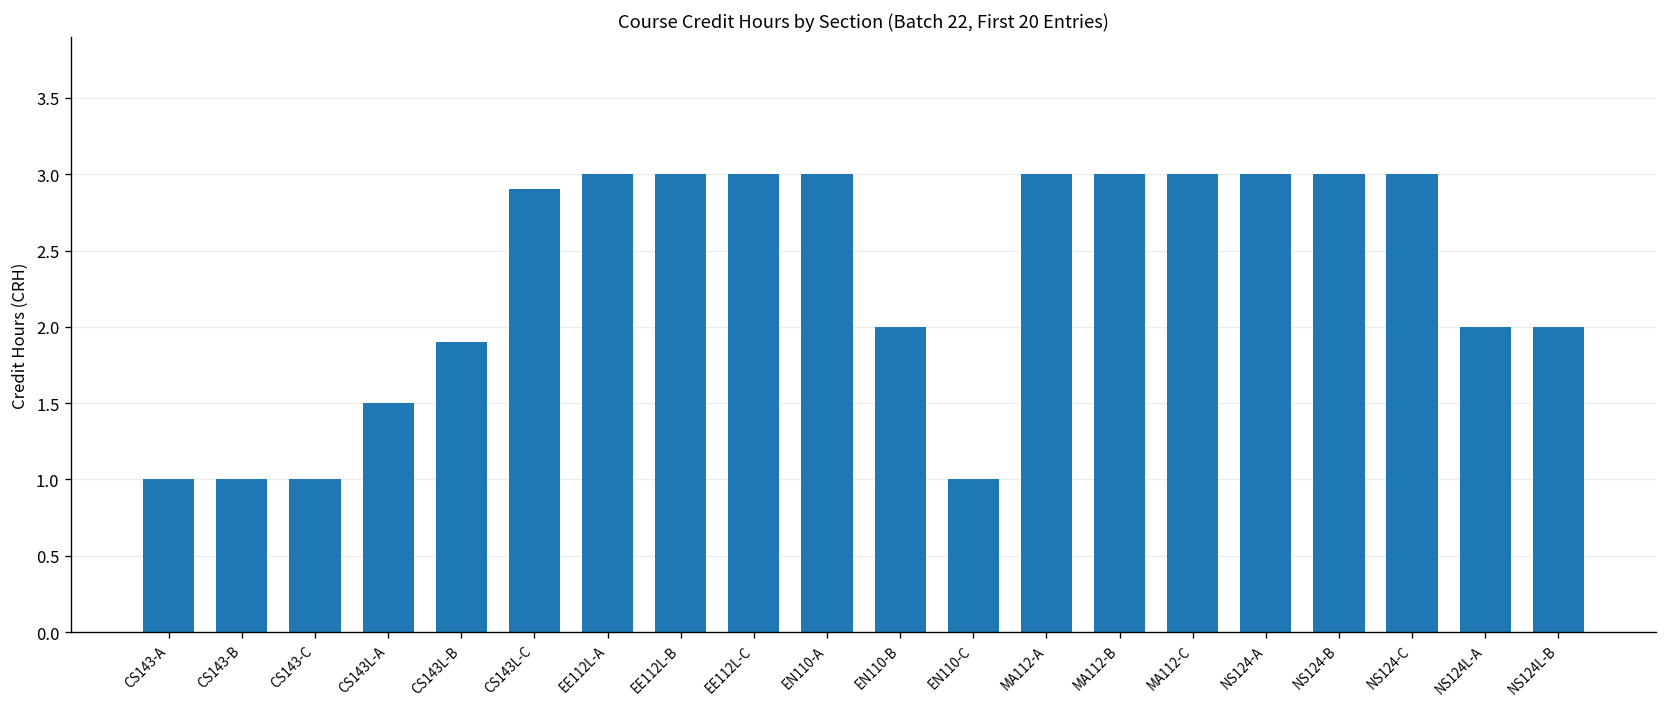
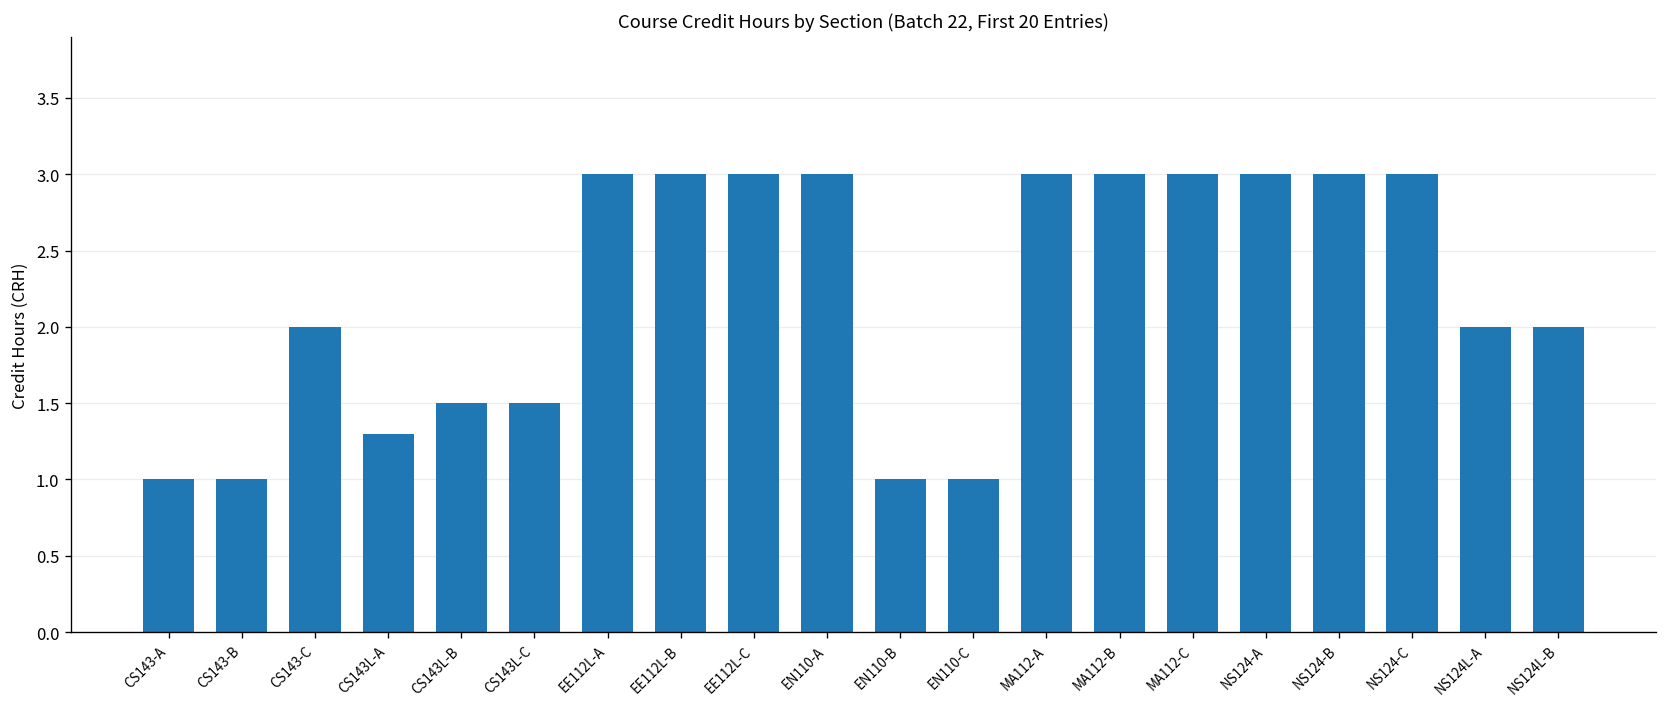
  {
    "CS143-A": 1.0,
    "CS143-B": 1.0,
-   "CS143-C": 1,
-   "CS143L-A": 1.5,
-   "CS143L-B": 1.9,
-   "CS143L-C": 2.9,
+   "CS143-C": 2,
+   "CS143L-A": 1.3,
+   "CS143L-B": 1.5,
+   "CS143L-C": 1.5,
    "EE112L-A": 3.0,
    "EE112L-B": 3.0,
    "EE112L-C": 3.0,
    "EN110-A": 3.0,
-   "EN110-B": 2,
+   "EN110-B": 1,
    "EN110-C": 1.0,
    "MA112-A": 3.0,
    "MA112-B": 3.0,
    "MA112-C": 3.0,
    "NS124-A": 3.0,
    "NS124-B": 3.0,
    "NS124-C": 3.0,
    "NS124L-A": 2.0,
    "NS124L-B": 2.0
  }
